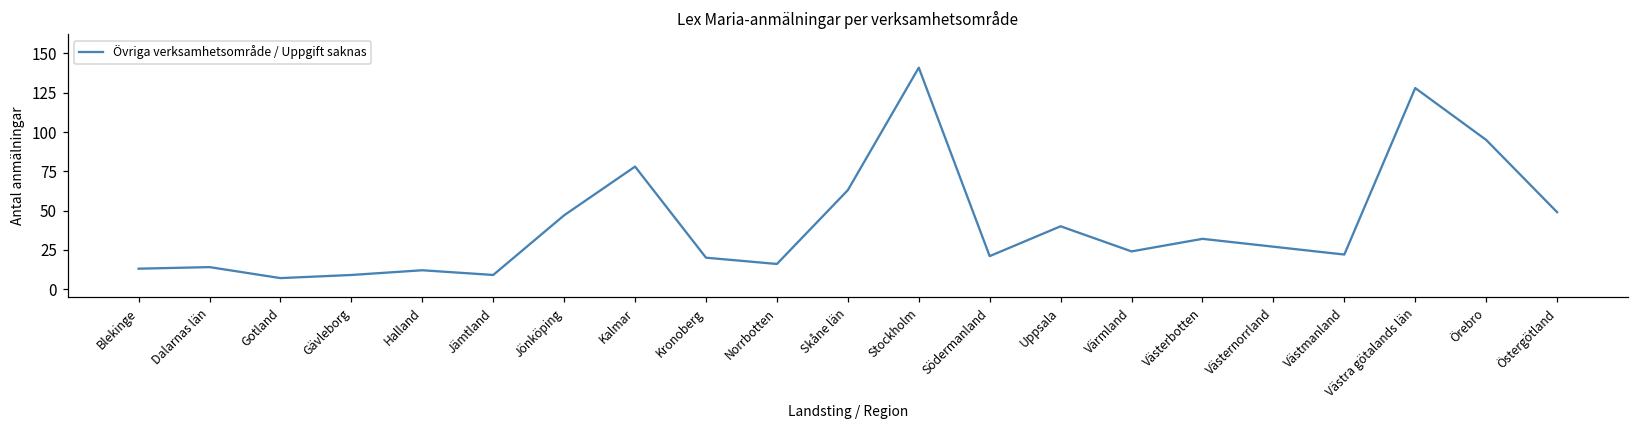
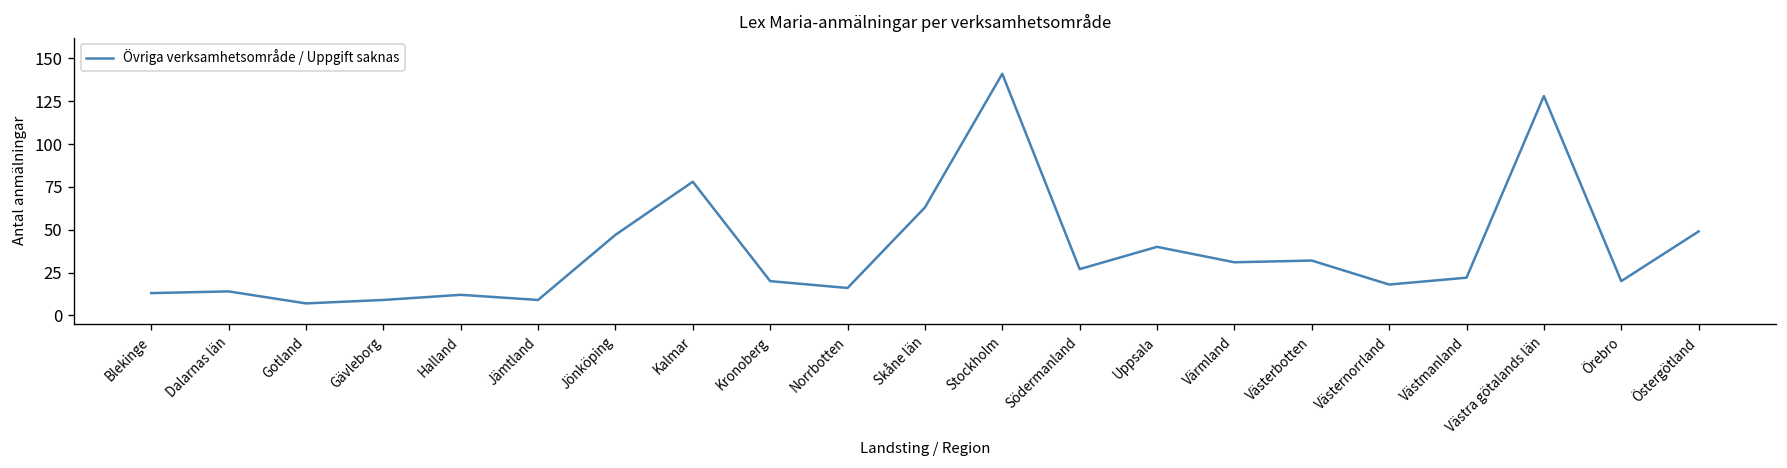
  {
    "Blekinge": 13,
    "Dalarnas län": 14,
    "Gotland": 7,
    "Gävleborg": 9,
    "Halland": 12,
    "Jämtland": 9,
    "Jönköping": 47,
    "Kalmar": 78,
    "Kronoberg": 20,
    "Norrbotten": 16,
    "Skåne län": 63,
    "Stockholm": 141,
-   "Södermanland": 21,
+   "Södermanland": 27,
    "Uppsala": 40,
-   "Värmland": 24,
+   "Värmland": 31,
    "Västerbotten": 32,
-   "Västernorrland": 27,
+   "Västernorrland": 18,
    "Västmanland": 22,
    "Västra götalands län": 128,
-   "Örebro": 95,
+   "Örebro": 20,
    "Östergötland": 49
  }
